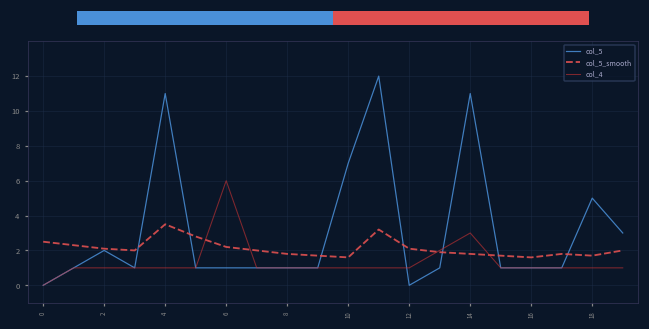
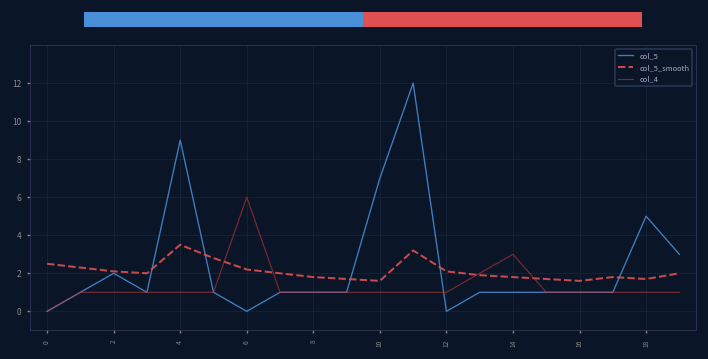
  {
    "col_5": {
-     "4": 11,
-     "6": 1,
+     "4": 9,
+     "6": 0,
      "10": 7,
      "12": 0,
-     "14": 11,
+     "14": 1,
      "18": 5
    }
  }
